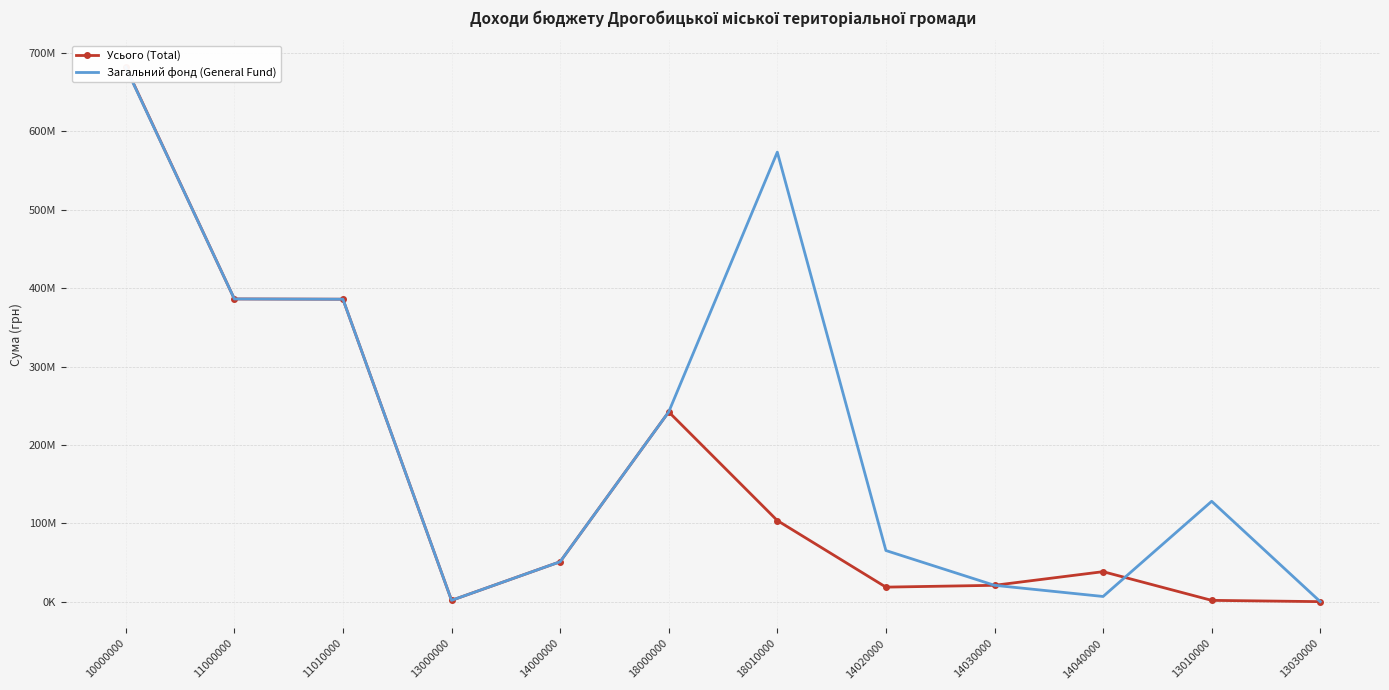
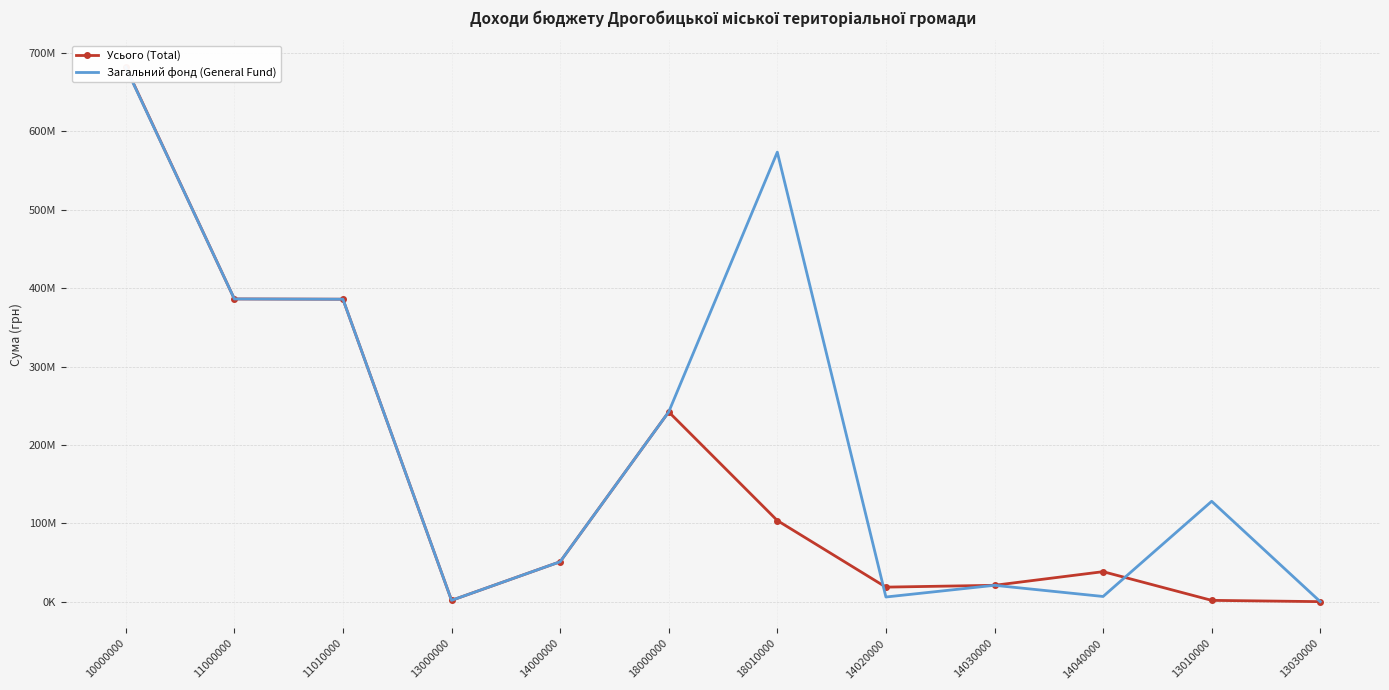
  {
    "Усього (Total)": {
      "18010000": 100000000,
      "14020000": 20000000,
      "14040000": 40000000,
      "13010000": 0
    },
    "Загальний фонд (General Fund)": {
      "18010000": 570000000,
-     "14020000": 70000000,
+     "14020000": 10000000,
      "14040000": 10000000,
      "13010000": 130000000
    }
  }
